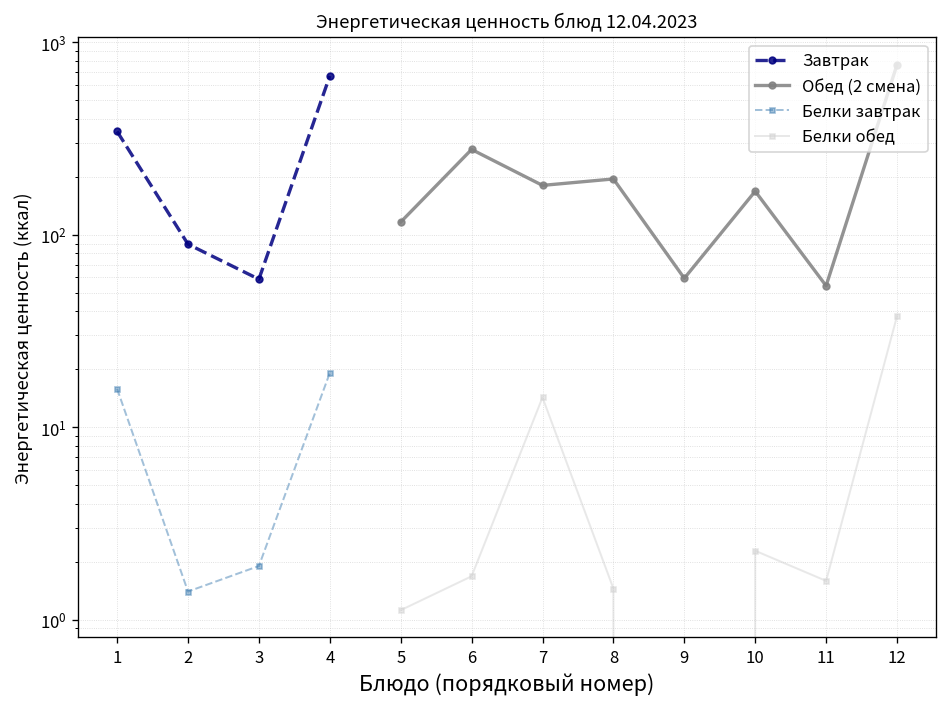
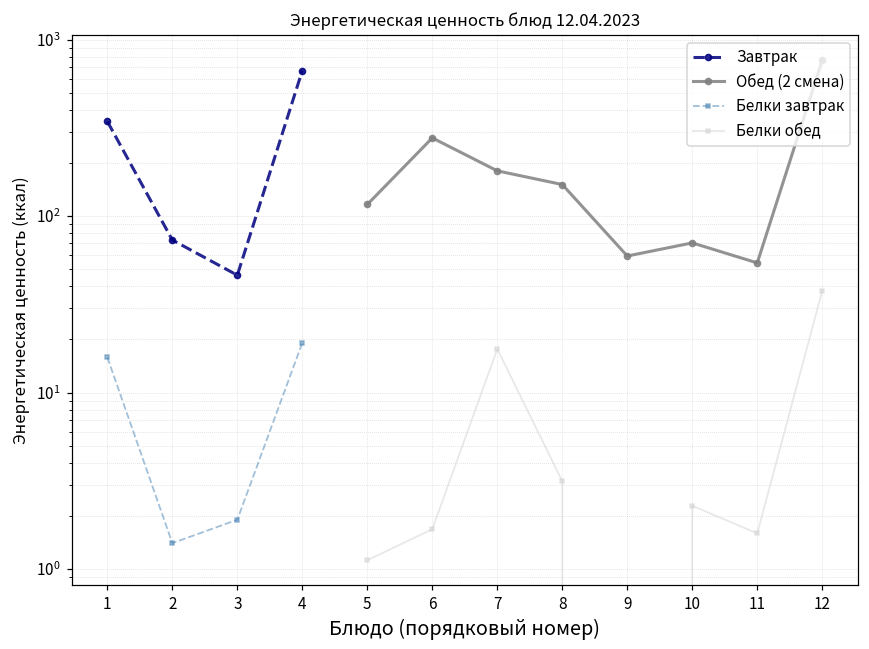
  {
    "Завтрак": {
      "1": 340,
-     "2": 90,
-     "3": 59,
+     "2": 70,
+     "3": 46,
      "4": 670
    },
    "Обед (2 смена)": {
      "5": 120,
      "6": 280,
      "7": 180,
-     "8": 200,
+     "8": 150,
      "9": 59,
-     "10": 170,
+     "10": 70,
      "11": 54
    },
    "Белки завтрак": {
      "1": 16,
      "2": 1.4,
      "3": 1.9,
      "4": 19
    },
    "Белки обед": {
      "5": 1.1,
      "6": 1.7,
-     "7": 14,
-     "8": 1.5,
+     "7": 18,
+     "8": 3.1,
      "10": 2.3,
      "11": 1.6,
      "12": 38
    }
  }
